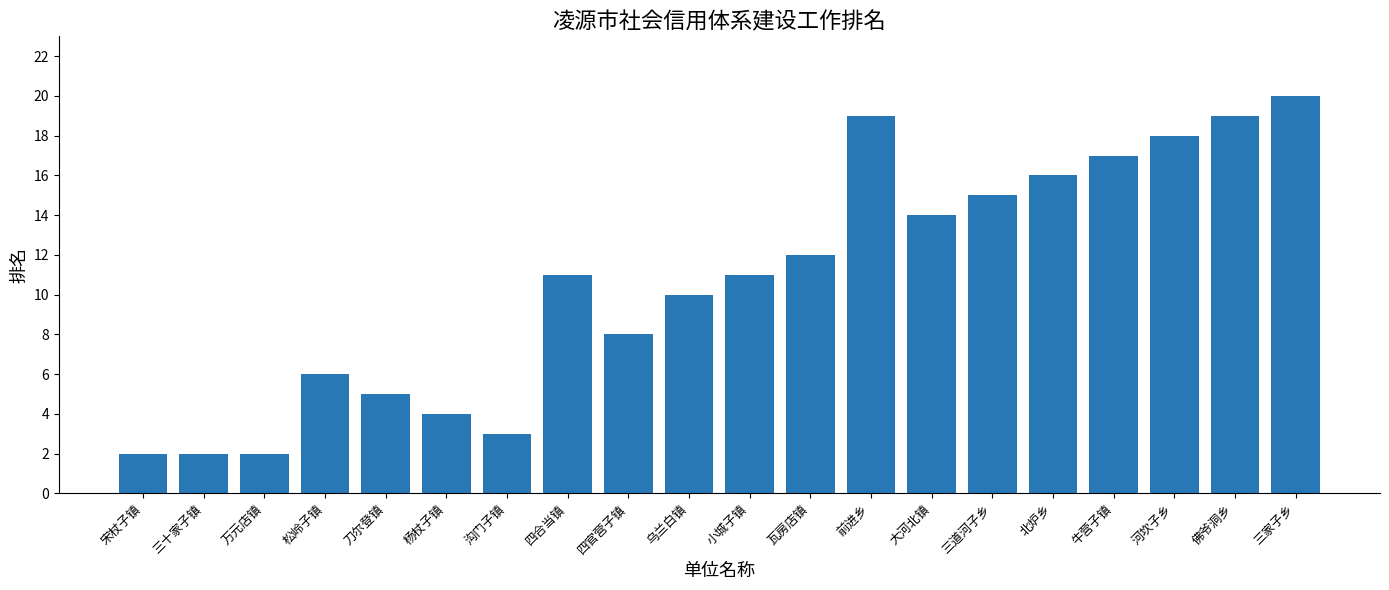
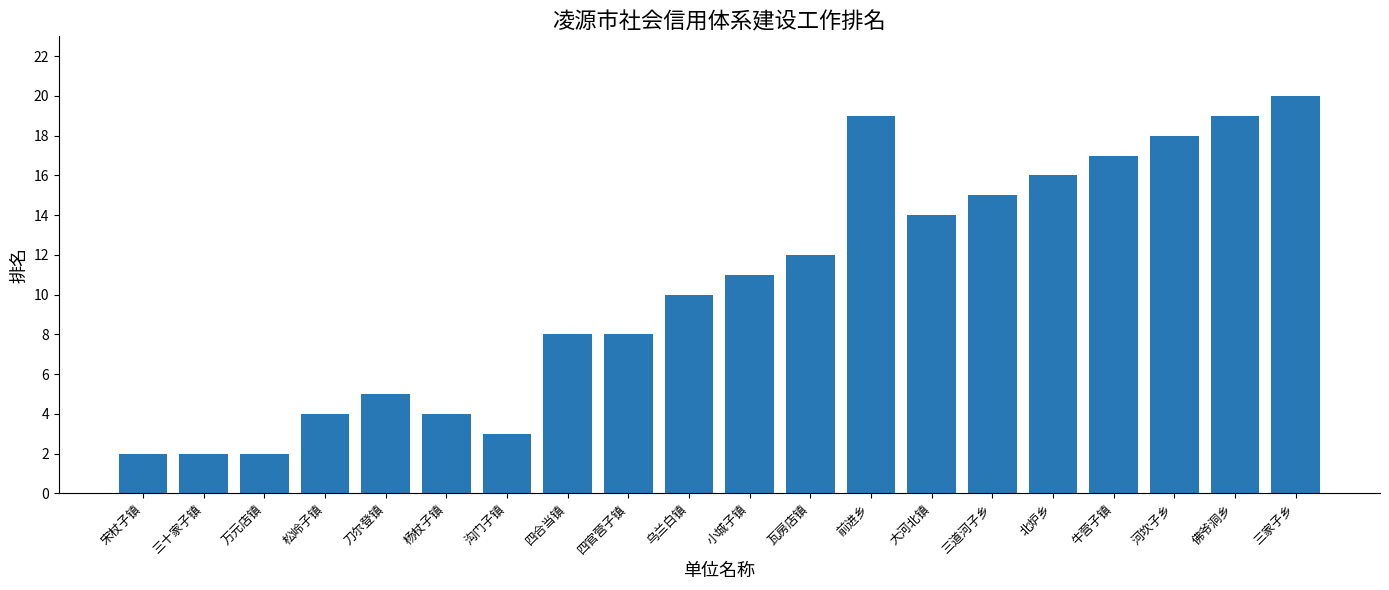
  {
    "宋杖子镇": 2,
    "三十家子镇": 2,
    "万元店镇": 2,
-   "松岭子镇": 6,
+   "松岭子镇": 4,
    "刀尔登镇": 5,
    "杨杖子镇": 4,
    "沟门子镇": 3,
-   "四合当镇": 11,
+   "四合当镇": 8,
    "四官营子镇": 8,
    "乌兰白镇": 10,
    "小城子镇": 11,
    "瓦房店镇": 12,
    "前进乡": 19,
    "大河北镇": 14,
    "三道河子乡": 15,
    "北炉乡": 16,
    "牛营子镇": 17,
    "河坎子乡": 18,
    "佛爷洞乡": 19,
    "三家子乡": 20
  }
